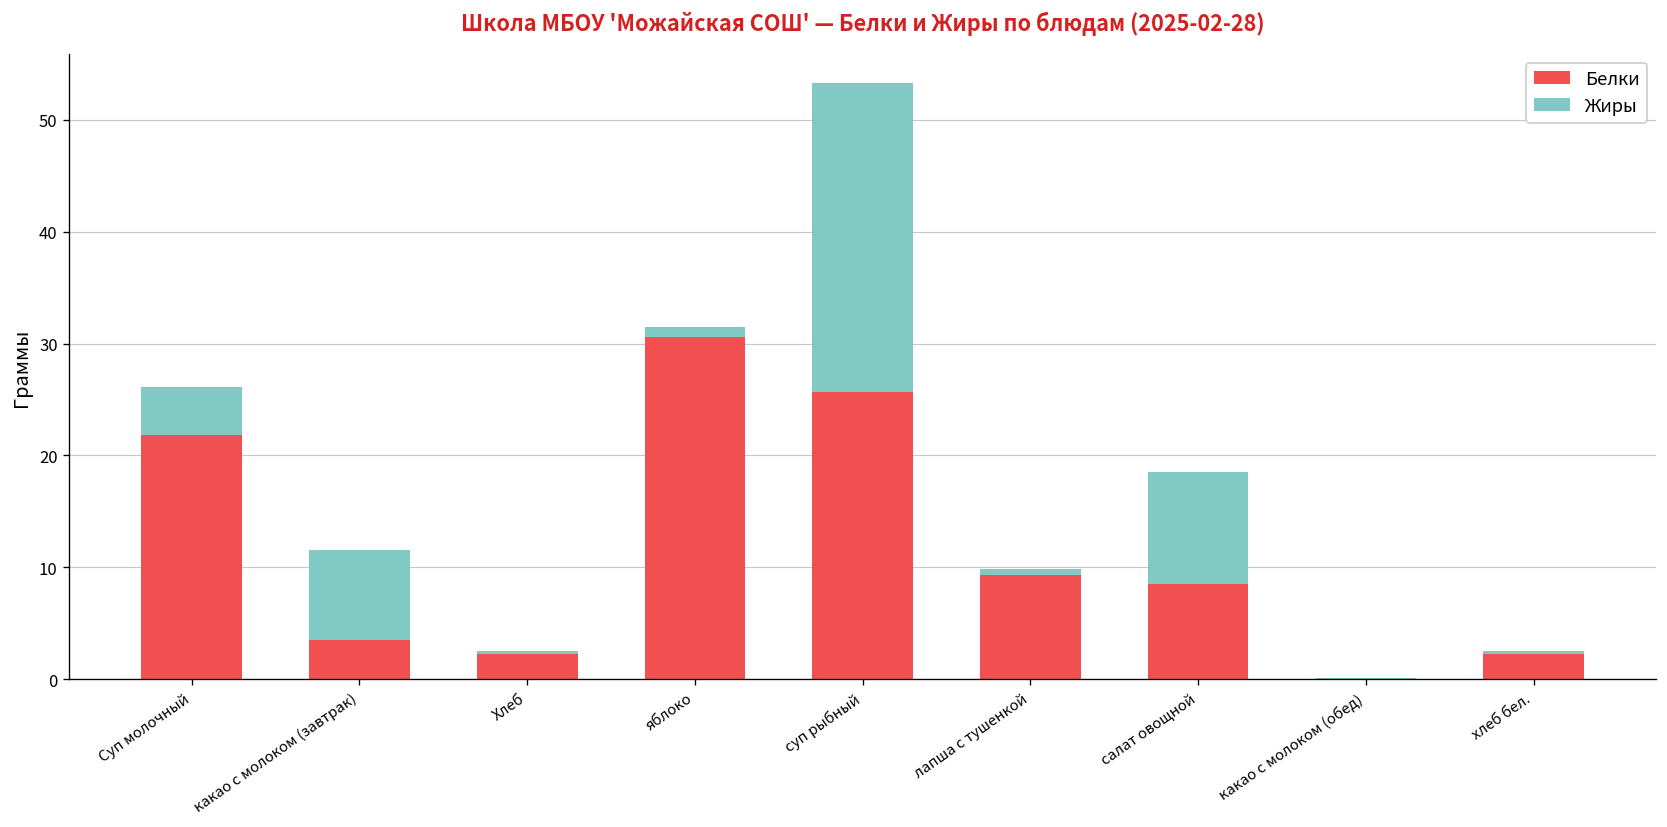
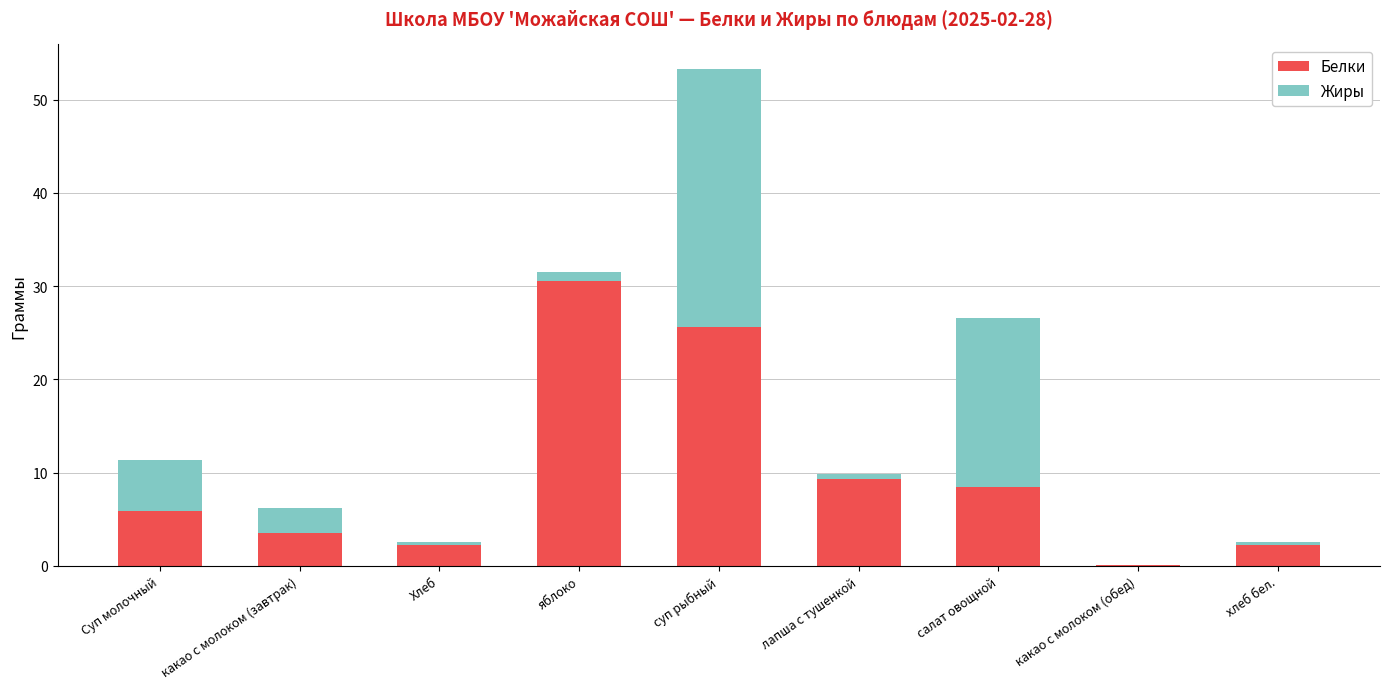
  {
    "Белки": {
-     "Суп молочный": 22,
+     "Суп молочный": 6,
      "какао с молоком (завтрак)": 4,
      "Хлеб": 2,
      "яблоко": 31,
      "суп рыбный": 26,
      "лапша с тушенкой": 9,
      "салат овощной": 8,
      "хлеб бел.": 2
    },
    "Жиры": {
-     "Суп молочный": 4,
-     "какао с молоком (завтрак)": 8,
+     "Суп молочный": 6,
+     "какао с молоком (завтрак)": 3,
      "яблоко": 1,
      "суп рыбный": 28,
      "лапша с тушенкой": 0,
-     "салат овощной": 10
+     "салат овощной": 18
    }
  }
